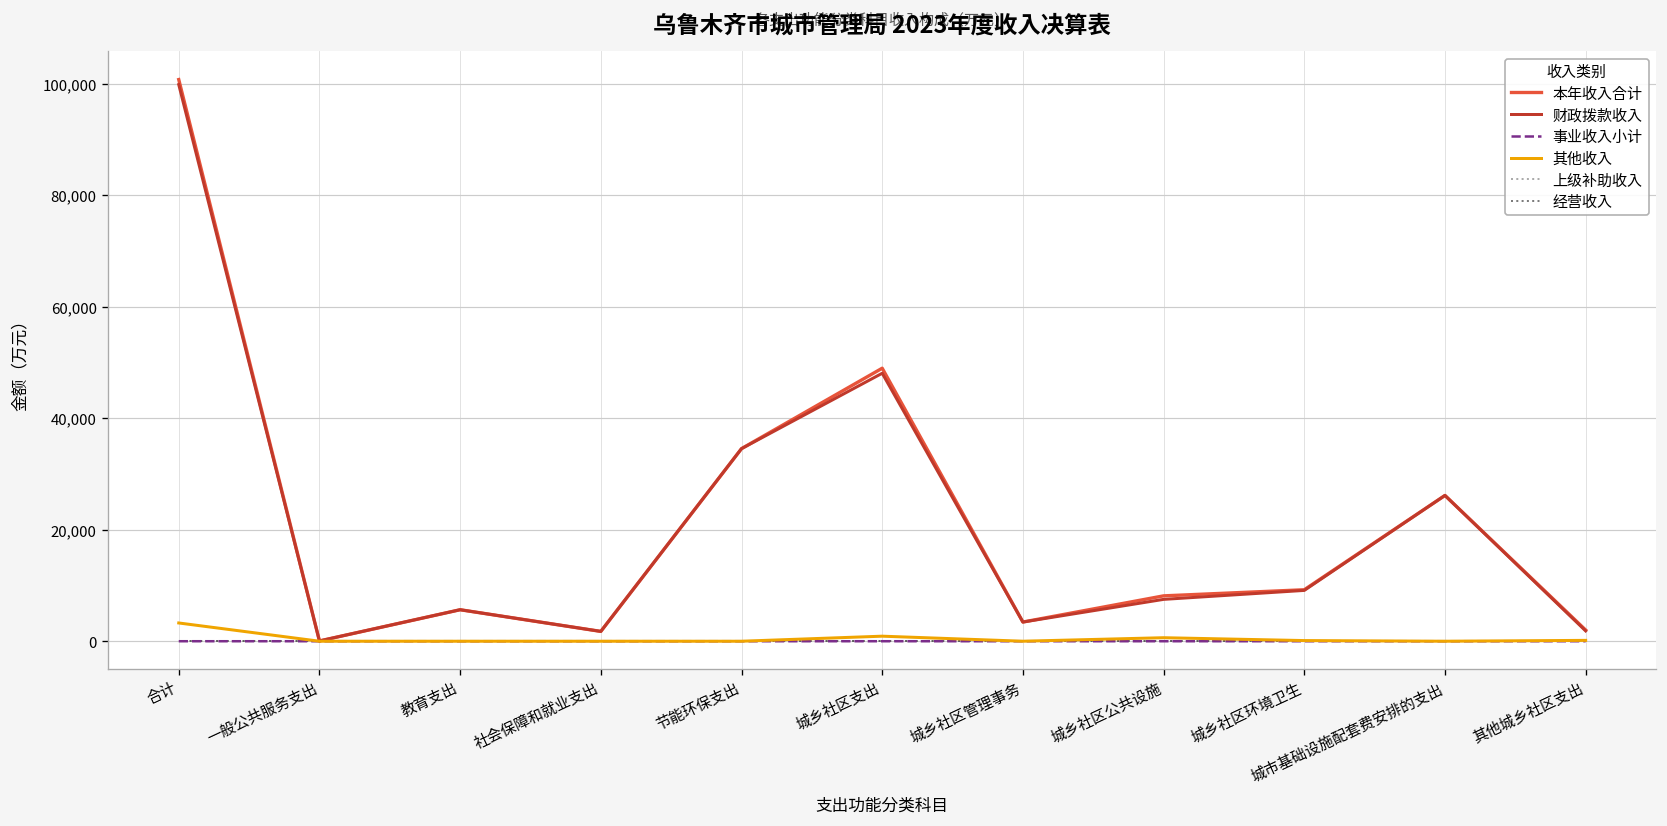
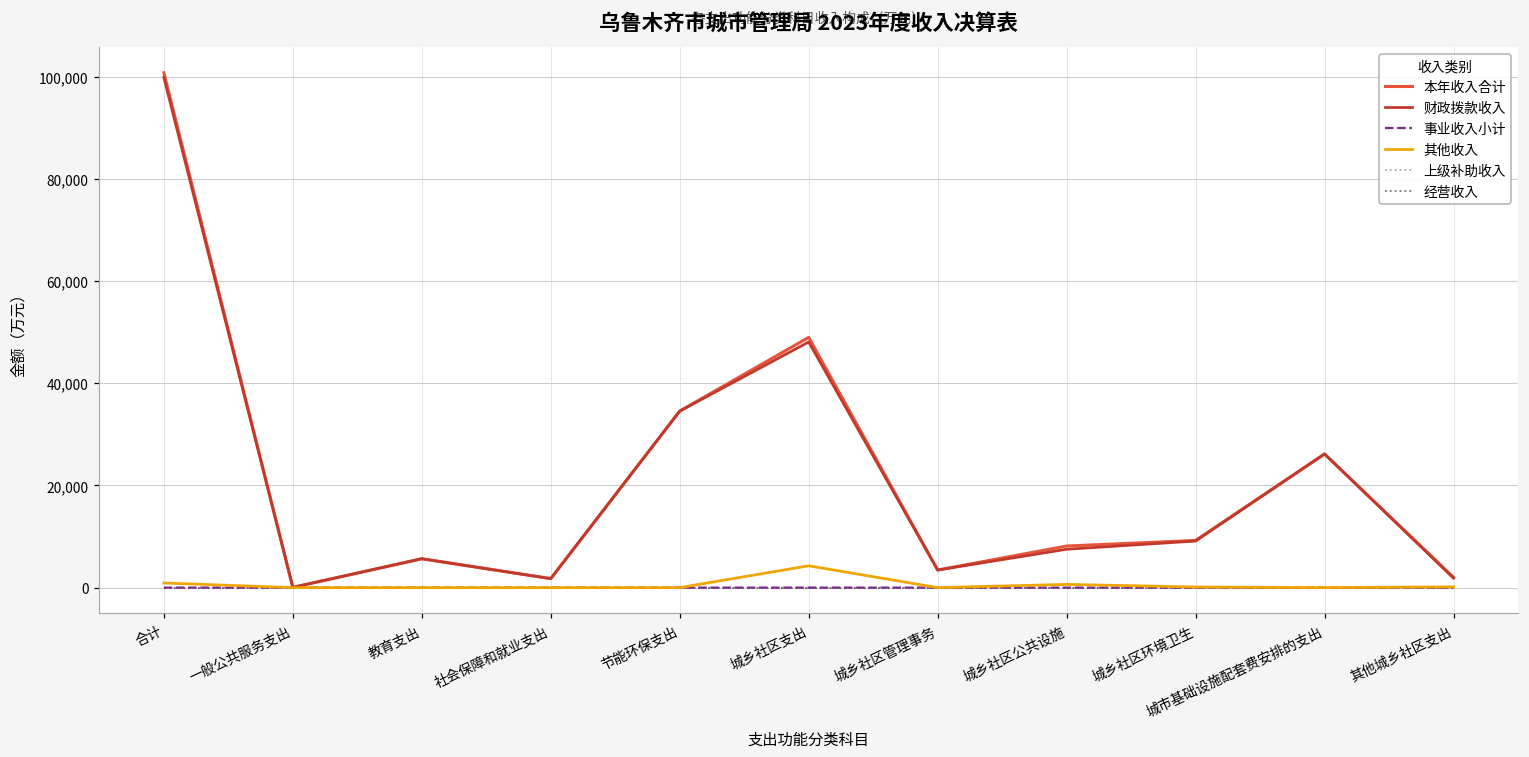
  {
    "经营收入": {
      "合计": "0",
      "城乡社区支出": "0",
      "城乡社区公共设施": "0"
    },
    "其他收入": {
-     "合计": "3,000",
-     "城乡社区支出": "1,000",
+     "合计": "1,000",
+     "城乡社区支出": "4,000",
      "城乡社区公共设施": "1,000"
    }
  }
